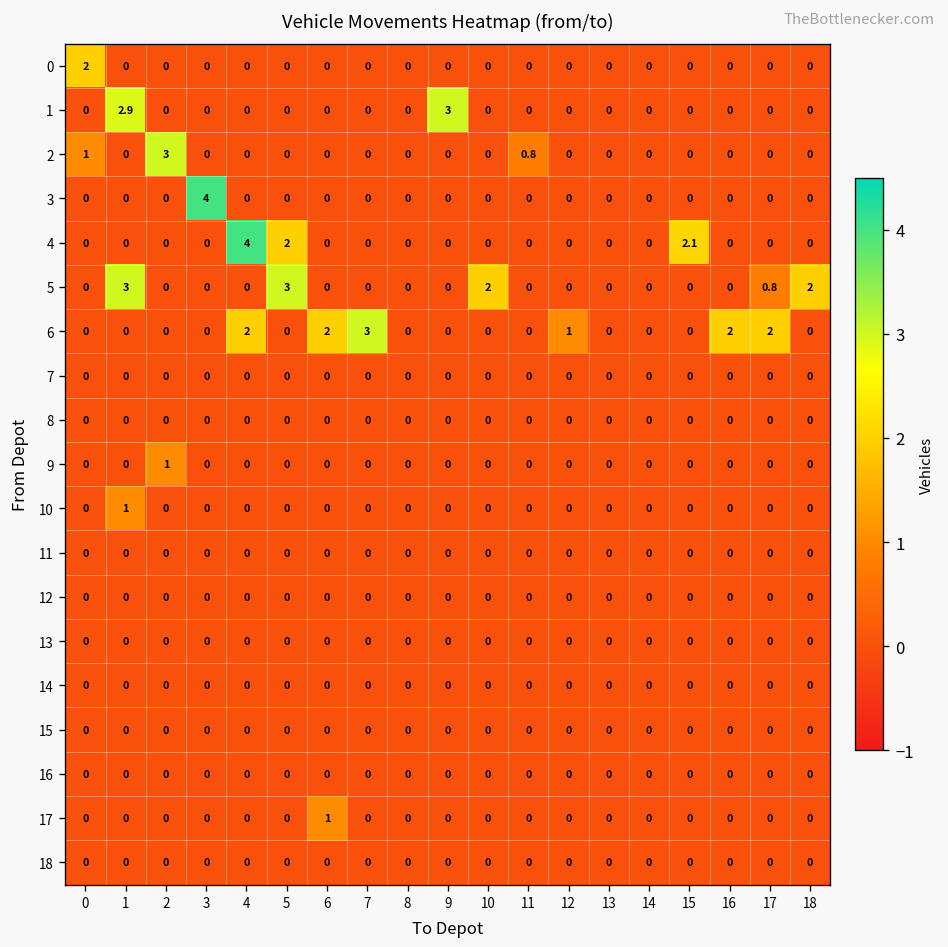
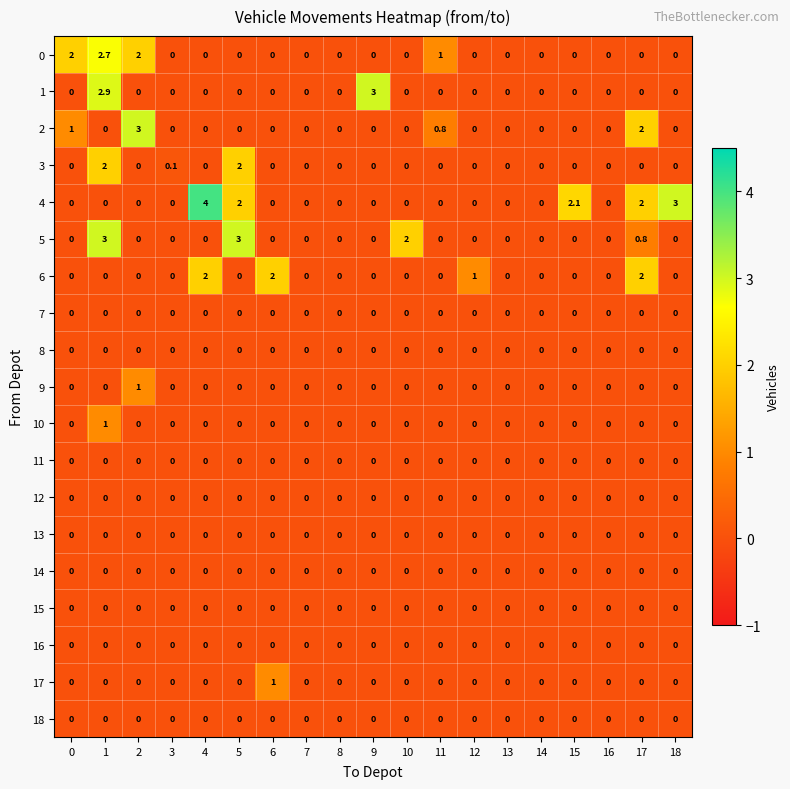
  {
    "0": {
      "0": 2,
-     "1": 0,
-     "2": 0,
+     "1": 2.7,
+     "2": 2,
      "3": 0,
      "4": 0,
      "5": 0,
      "6": 0,
      "7": 0,
      "8": 0,
      "9": 0,
      "10": 0,
-     "11": 0,
+     "11": 1,
      "12": 0,
      "13": 0,
      "14": 0,
      "15": 0,
      "16": 0,
      "17": 0,
      "18": 0
    },
    "2": {
      "0": 1,
      "1": 0,
      "2": 3,
      "3": 0,
      "4": 0,
      "5": 0,
      "6": 0,
      "7": 0,
      "8": 0,
      "9": 0,
      "10": 0,
      "11": 0.8,
      "12": 0,
      "13": 0,
      "14": 0,
      "15": 0,
      "16": 0,
-     "17": 0,
+     "17": 2,
      "18": 0
    },
    "3": {
      "0": 0,
-     "1": 0,
+     "1": 2,
      "2": 0,
-     "3": 4,
+     "3": 0.1,
      "4": 0,
-     "5": 0,
+     "5": 2,
      "6": 0,
      "7": 0,
      "8": 0,
      "9": 0,
      "10": 0,
      "11": 0,
      "12": 0,
      "13": 0,
      "14": 0,
      "15": 0,
      "16": 0,
      "17": 0,
      "18": 0
    },
    "4": {
      "0": 0,
      "1": 0,
      "2": 0,
      "3": 0,
      "4": 4,
      "5": 2,
      "6": 0,
      "7": 0,
      "8": 0,
      "9": 0,
      "10": 0,
      "11": 0,
      "12": 0,
      "13": 0,
      "14": 0,
      "15": 2.1,
      "16": 0,
-     "17": 0,
-     "18": 0
+     "17": 2,
+     "18": 3
    },
    "5": {
      "0": 0,
      "1": 3,
      "2": 0,
      "3": 0,
      "4": 0,
      "5": 3,
      "6": 0,
      "7": 0,
      "8": 0,
      "9": 0,
      "10": 2,
      "11": 0,
      "12": 0,
      "13": 0,
      "14": 0,
      "15": 0,
      "16": 0,
      "17": 0.8,
-     "18": 2
+     "18": 0
    },
    "6": {
      "0": 0,
      "1": 0,
      "2": 0,
      "3": 0,
      "4": 2,
      "5": 0,
      "6": 2,
-     "7": 3,
+     "7": 0,
      "8": 0,
      "9": 0,
      "10": 0,
      "11": 0,
      "12": 1,
      "13": 0,
      "14": 0,
      "15": 0,
-     "16": 2,
+     "16": 0,
      "17": 2,
      "18": 0
    }
  }
